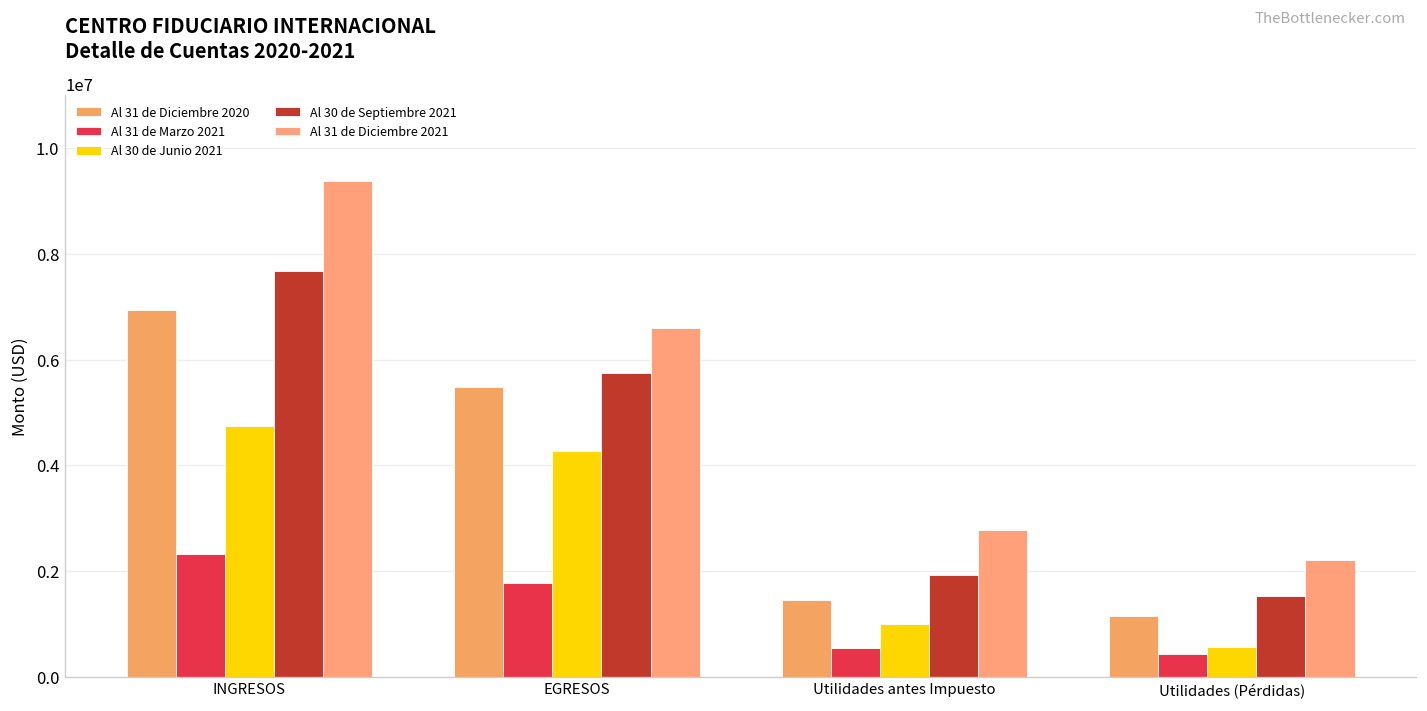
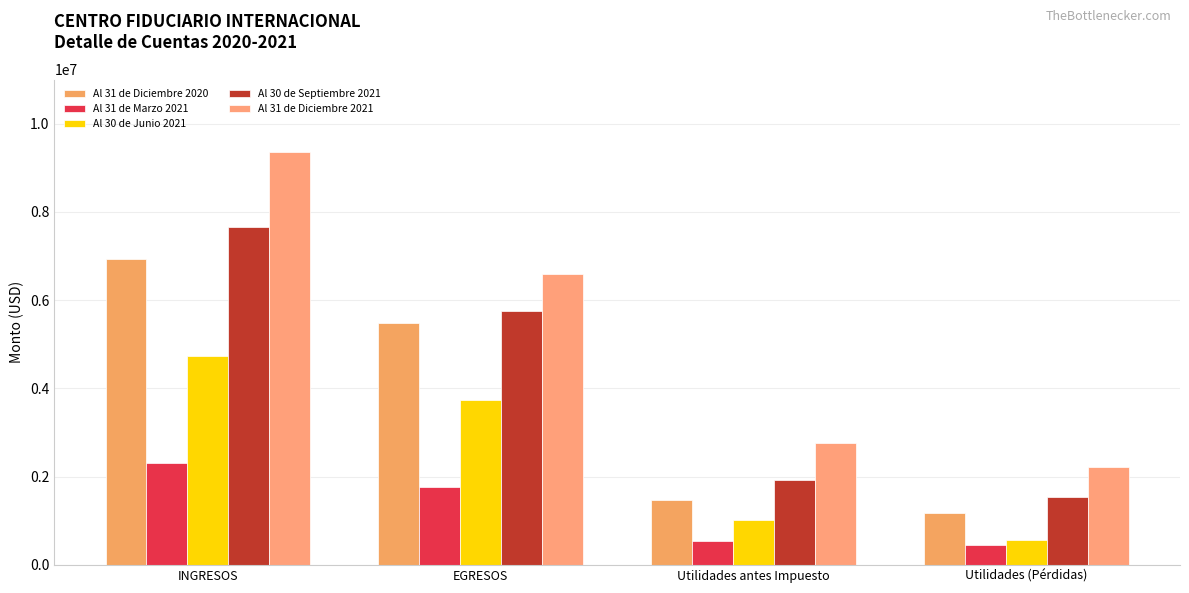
  {
    "Al 30 de Junio 2021": {
      "INGRESOS": 4700000,
-     "EGRESOS": 4300000,
+     "EGRESOS": 3700000,
      "Utilidades antes Impuesto": 1000000,
      "Utilidades (Pérdidas)": 600000
    }
  }
